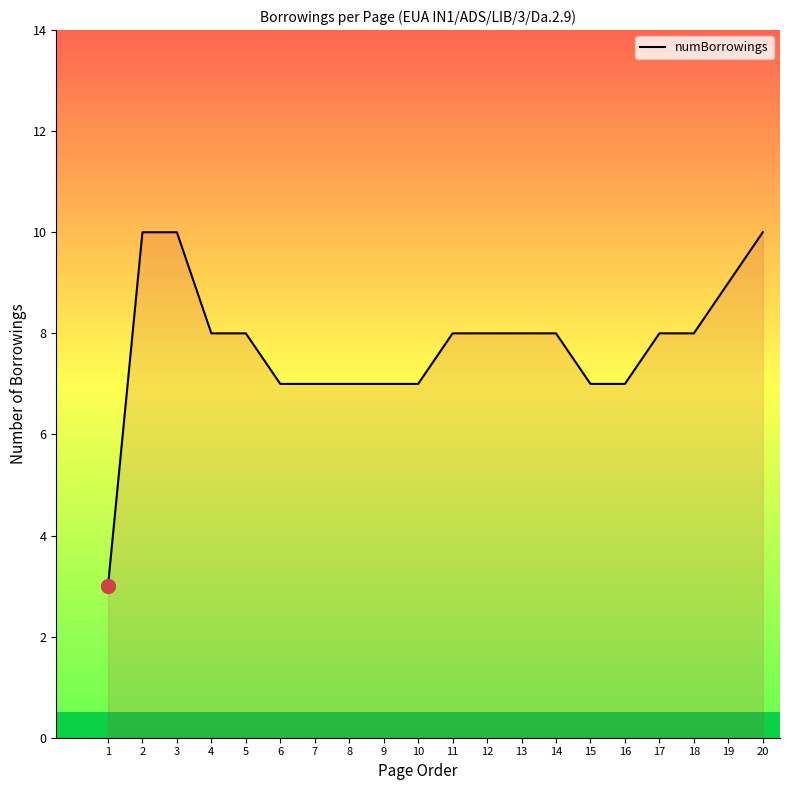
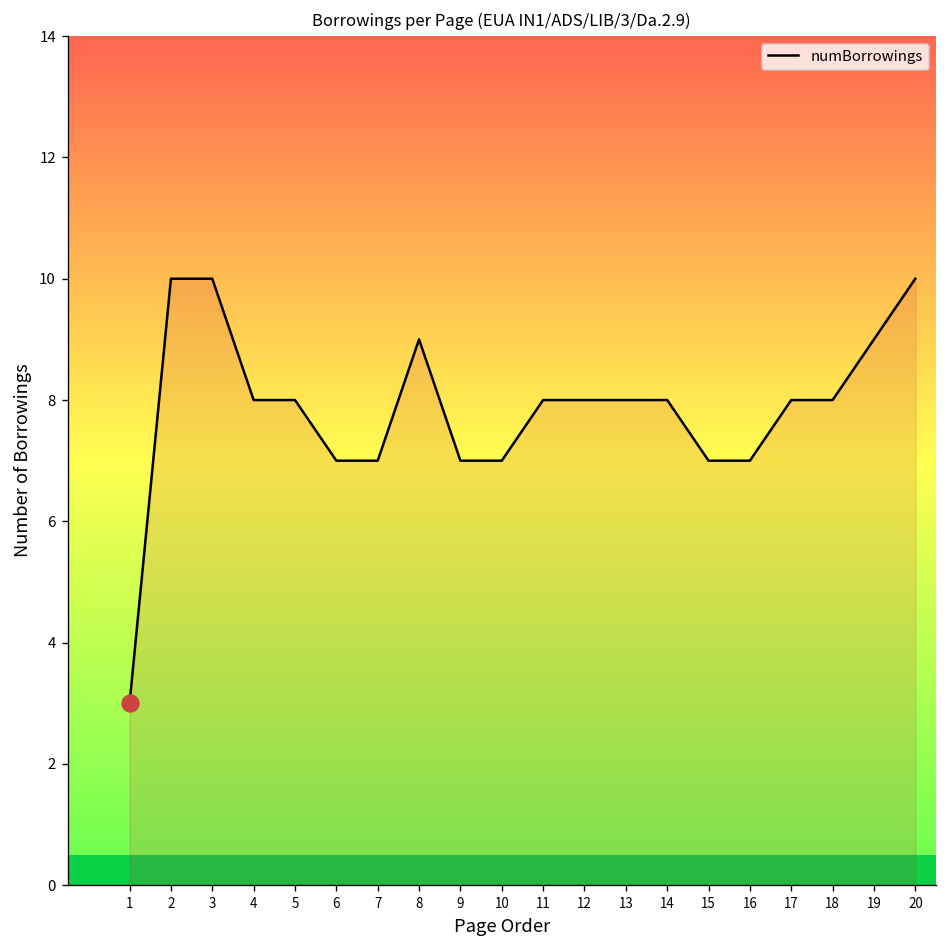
  {
    "numBorrowings": {
      "2": 10,
      "3": 10,
      "4": 8,
      "5": 8,
      "6": 7,
      "7": 7,
-     "8": 7,
+     "8": 9,
      "9": 7,
      "10": 7,
      "11": 8,
      "12": 8,
      "13": 8,
      "14": 8,
      "15": 7,
      "16": 7,
      "17": 8,
      "18": 8,
      "19": 9,
      "20": 10
    }
  }
